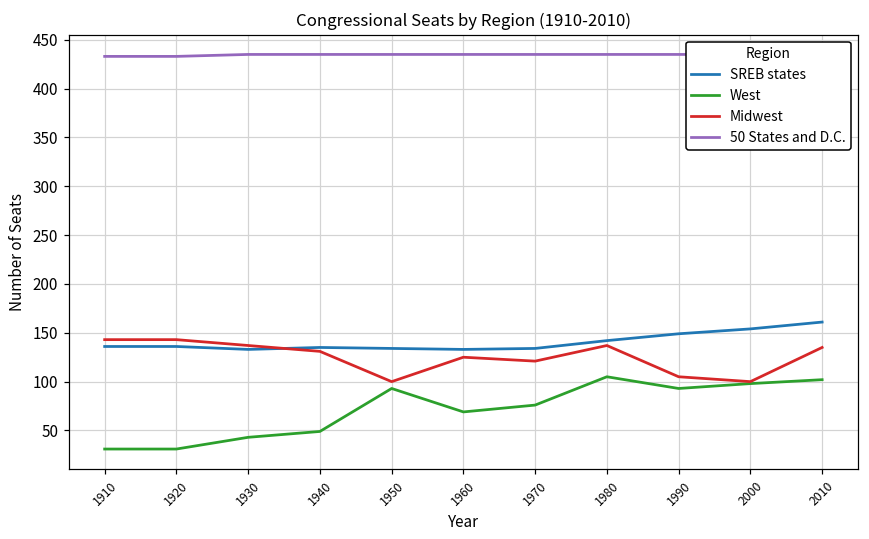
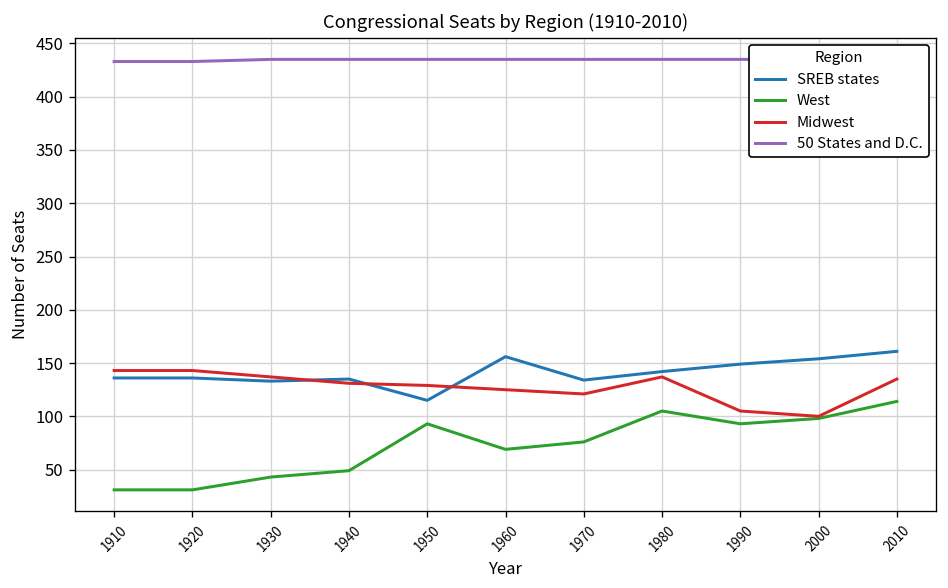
  {
    "SREB states": {
      "1910": 140,
      "1920": 140,
      "1930": 130,
      "1940": 140,
-     "1950": 130,
-     "1960": 130,
+     "1950": 120,
+     "1960": 160,
      "1970": 130,
      "1980": 140,
      "1990": 150,
      "2000": 150,
      "2010": 160
    },
    "West": {
      "1910": 30,
      "1920": 30,
      "1930": 40,
      "1940": 50,
      "1950": 90,
      "1960": 70,
      "1970": 80,
      "1980": 110,
      "1990": 90,
-     "2010": 100
+     "2010": 110
    },
    "Midwest": {
      "1910": 140,
      "1920": 140,
      "1930": 140,
      "1940": 130,
-     "1950": 100,
+     "1950": 130,
      "1960": 130,
      "1970": 120,
      "1980": 140,
      "1990": 110,
      "2010": 140
    },
    "50 States and D.C.": {
      "1910": 430,
      "1920": 430,
      "1930": 440,
      "1940": 440,
      "1950": 440,
      "1960": 440,
      "1970": 440,
      "1980": 440,
      "1990": 440
    }
  }
